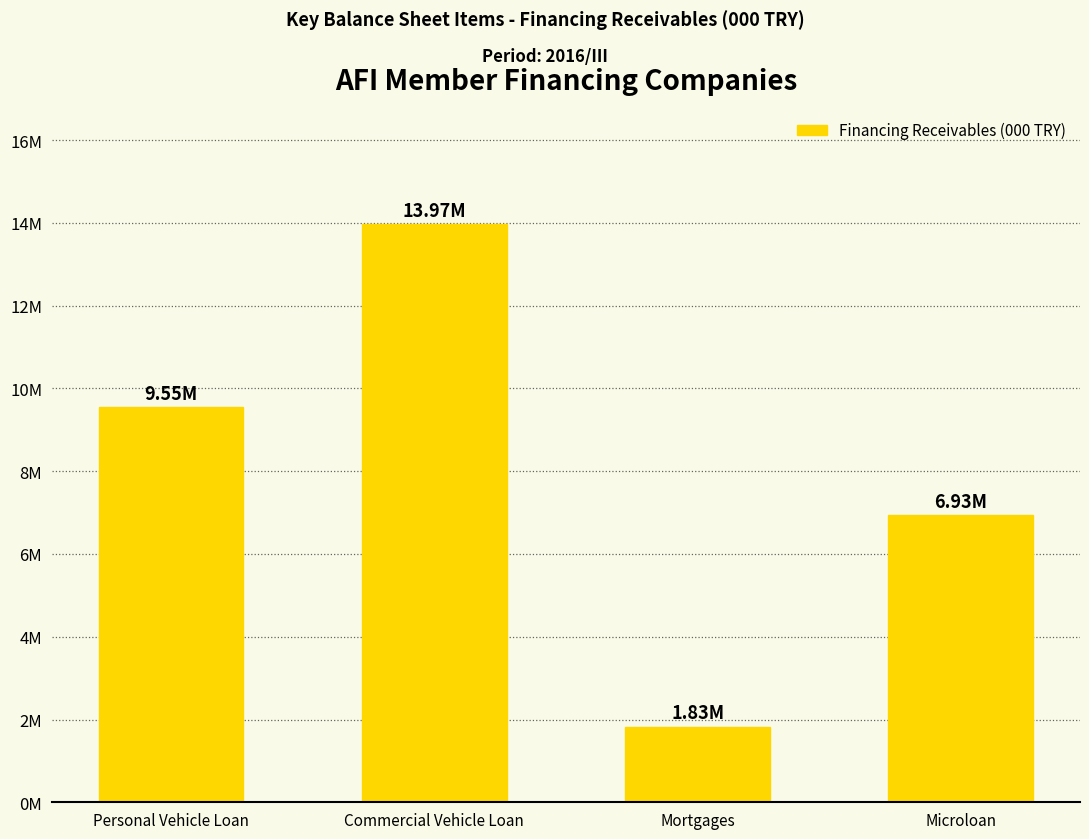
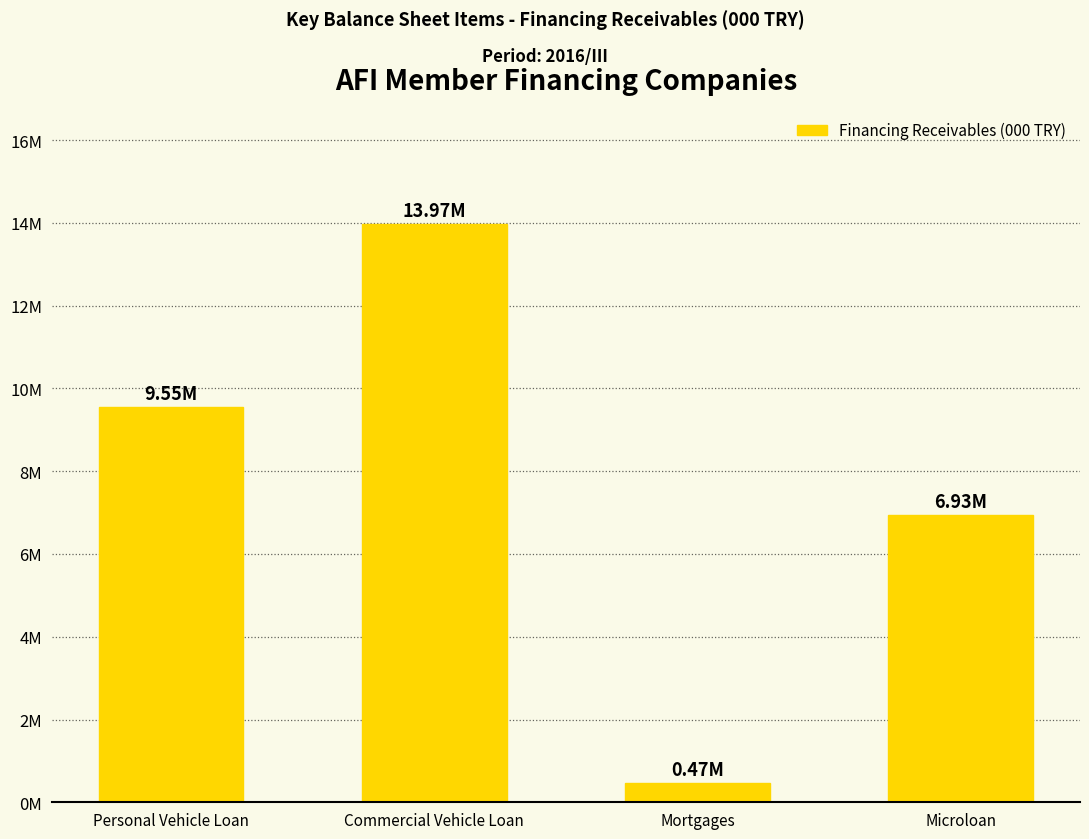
  {
    "Personal Vehicle Loan": "9.55M",
    "Commercial Vehicle Loan": "13.97M",
-   "Mortgages": "1.83M",
+   "Mortgages": "0.47M",
    "Microloan": "6.93M"
  }
